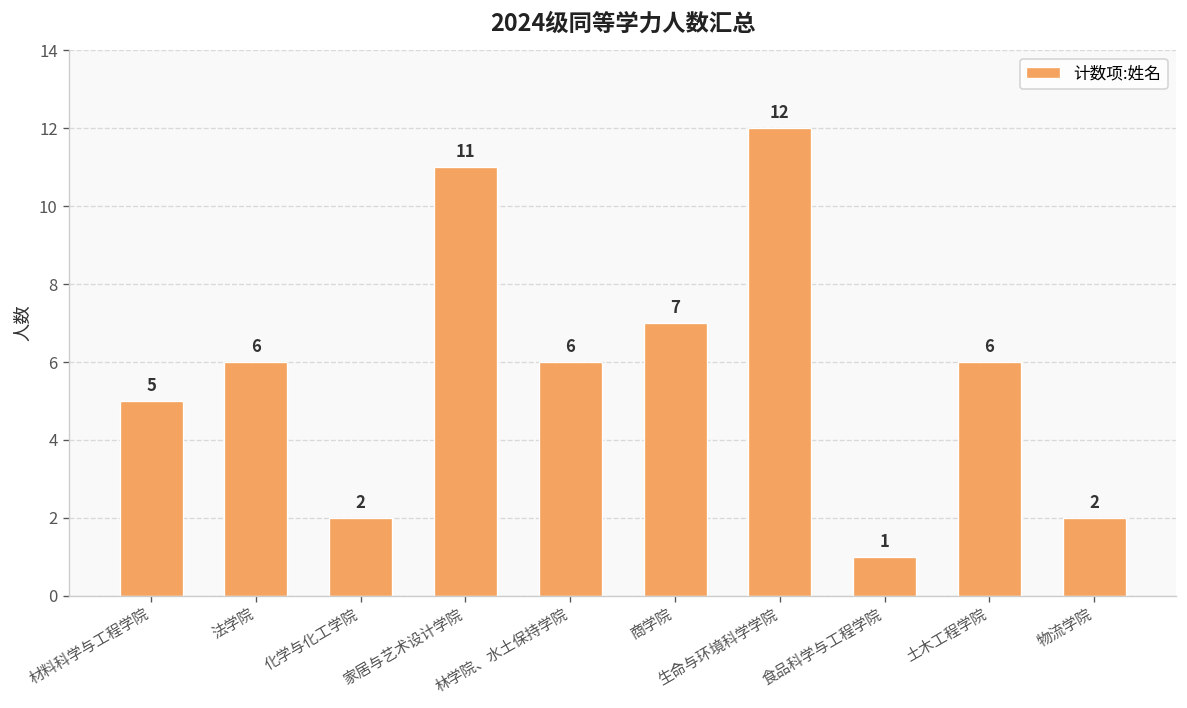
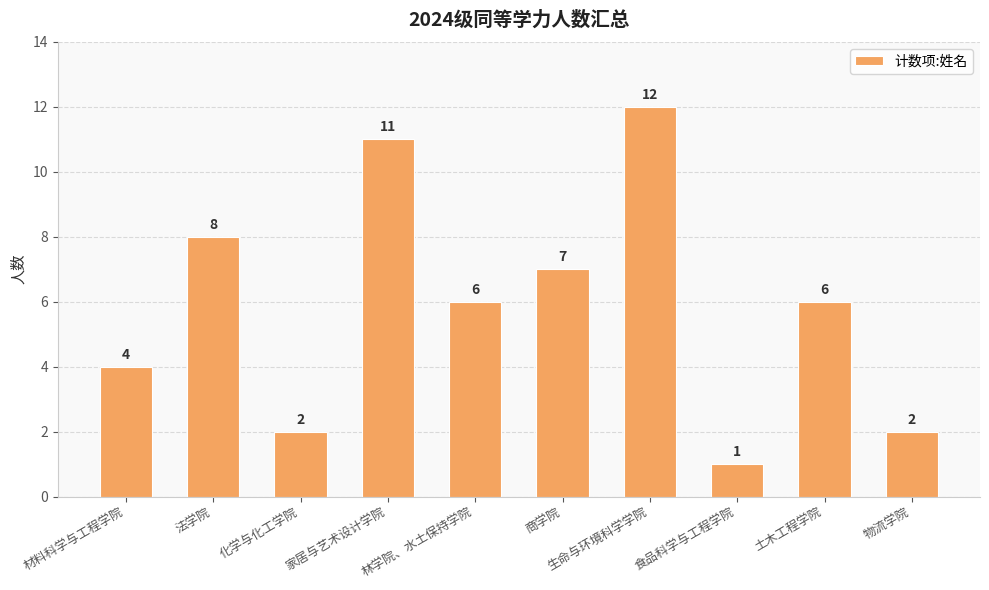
  {
-   "材料科学与工程学院": 5,
-   "法学院": 6,
+   "材料科学与工程学院": 4,
+   "法学院": 8,
    "化学与化工学院": 2,
    "家居与艺术设计学院": 11,
    "林学院、水土保持学院": 6,
    "商学院": 7,
    "生命与环境科学学院": 12,
    "食品科学与工程学院": 1,
    "土木工程学院": 6,
    "物流学院": 2
  }
